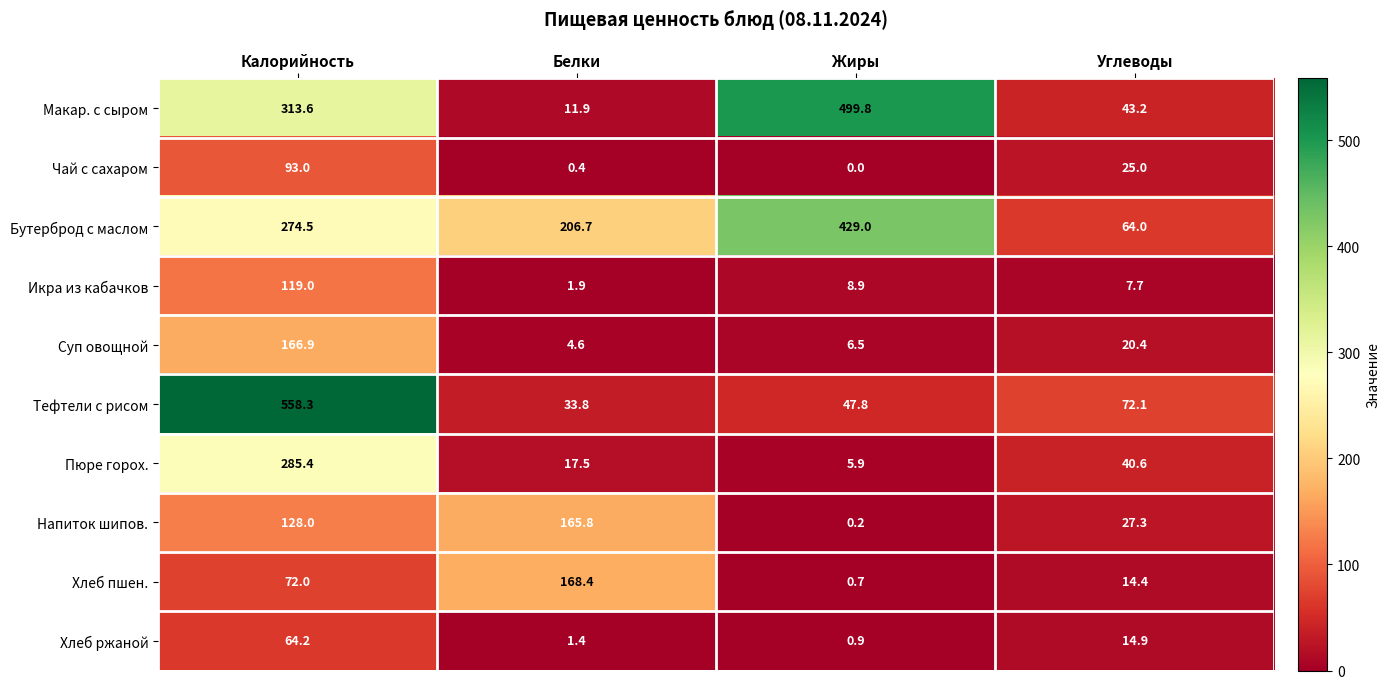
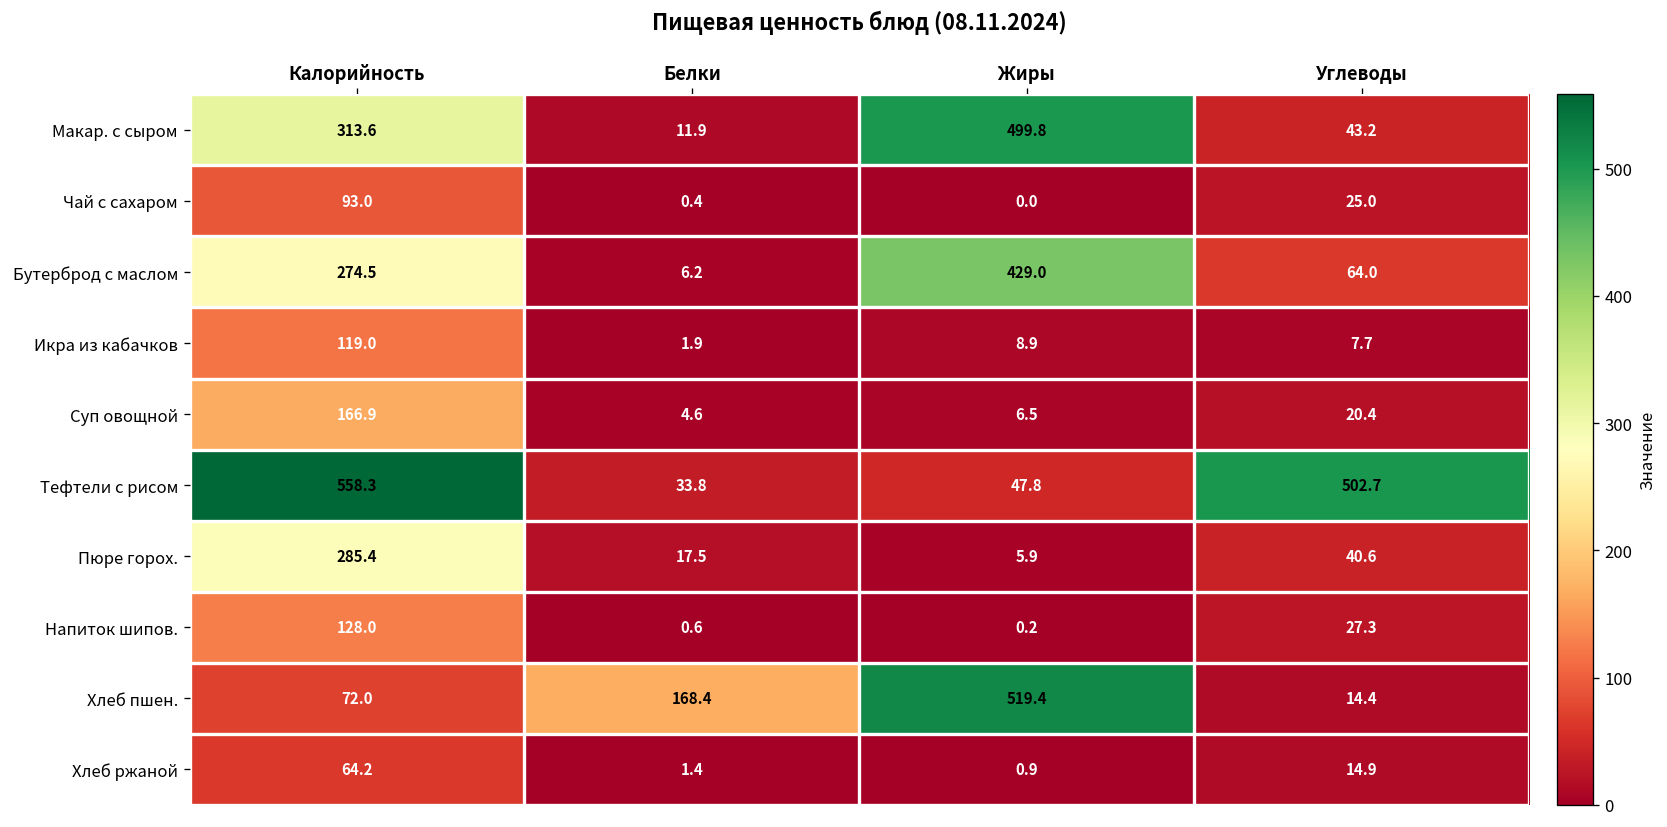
  {
    "Макар. с сыром": {
      "Калорийность": 313.6,
      "Белки": 11.9,
      "Жиры": 499.8,
      "Углеводы": 43.2
    },
    "Чай с сахаром": {
      "Калорийность": 93.0,
      "Белки": 0.4,
      "Жиры": 0.0,
      "Углеводы": 25.0
    },
    "Бутерброд с маслом": {
      "Калорийность": 274.5,
-     "Белки": 206.7,
+     "Белки": 6.2,
      "Жиры": 429.0,
      "Углеводы": 64.0
    },
    "Икра из кабачков": {
      "Калорийность": 119.0,
      "Белки": 1.9,
      "Жиры": 8.9,
      "Углеводы": 7.7
    },
    "Суп овощной": {
      "Калорийность": 166.9,
      "Белки": 4.6,
      "Жиры": 6.5,
      "Углеводы": 20.4
    },
    "Тефтели с рисом": {
      "Калорийность": 558.3,
      "Белки": 33.8,
      "Жиры": 47.8,
-     "Углеводы": 72.1
+     "Углеводы": 502.7
    },
    "Пюре горох.": {
      "Калорийность": 285.4,
      "Белки": 17.5,
      "Жиры": 5.9,
      "Углеводы": 40.6
    },
    "Напиток шипов.": {
      "Калорийность": 128.0,
-     "Белки": 165.8,
+     "Белки": 0.6,
      "Жиры": 0.2,
      "Углеводы": 27.3
    },
    "Хлеб пшен.": {
      "Калорийность": 72.0,
      "Белки": 168.4,
-     "Жиры": 0.7,
+     "Жиры": 519.4,
      "Углеводы": 14.4
    },
    "Хлеб ржаной": {
      "Калорийность": 64.2,
      "Белки": 1.4,
      "Жиры": 0.9,
      "Углеводы": 14.9
    }
  }
